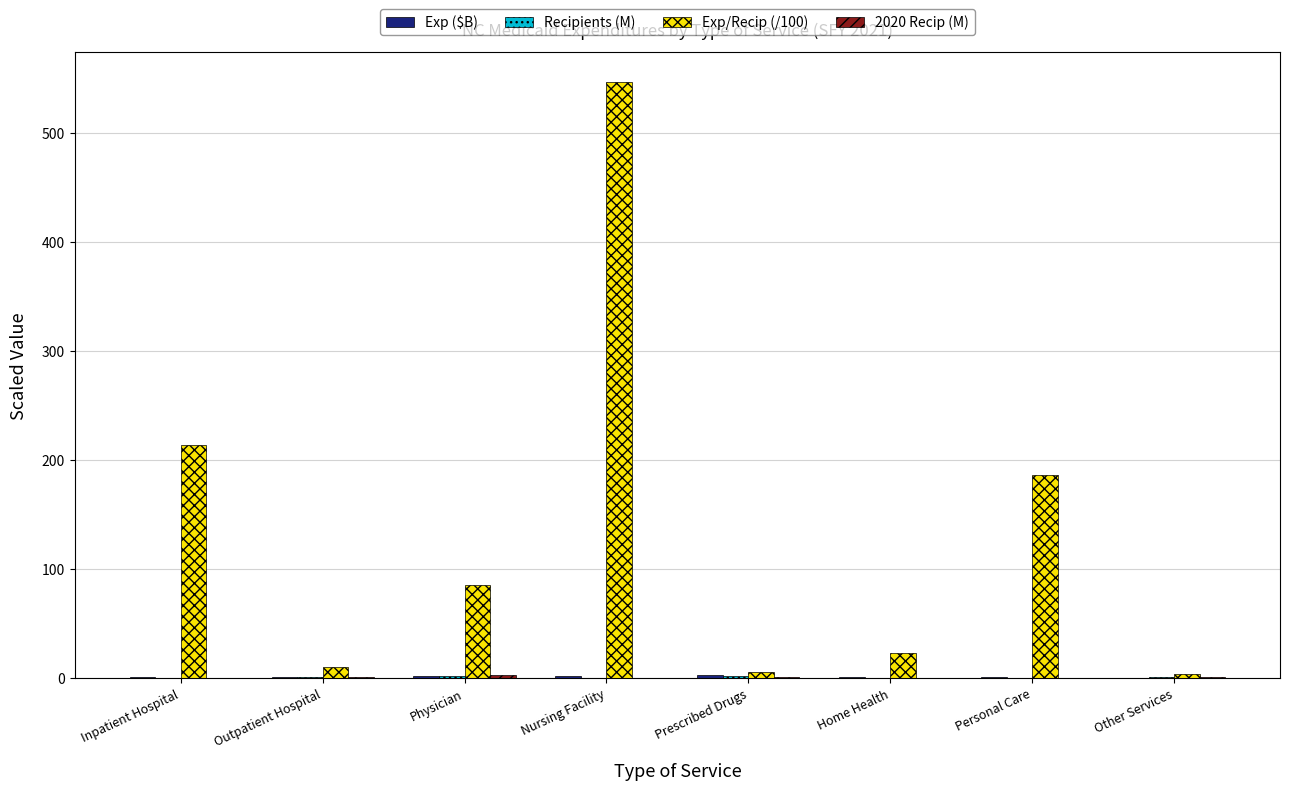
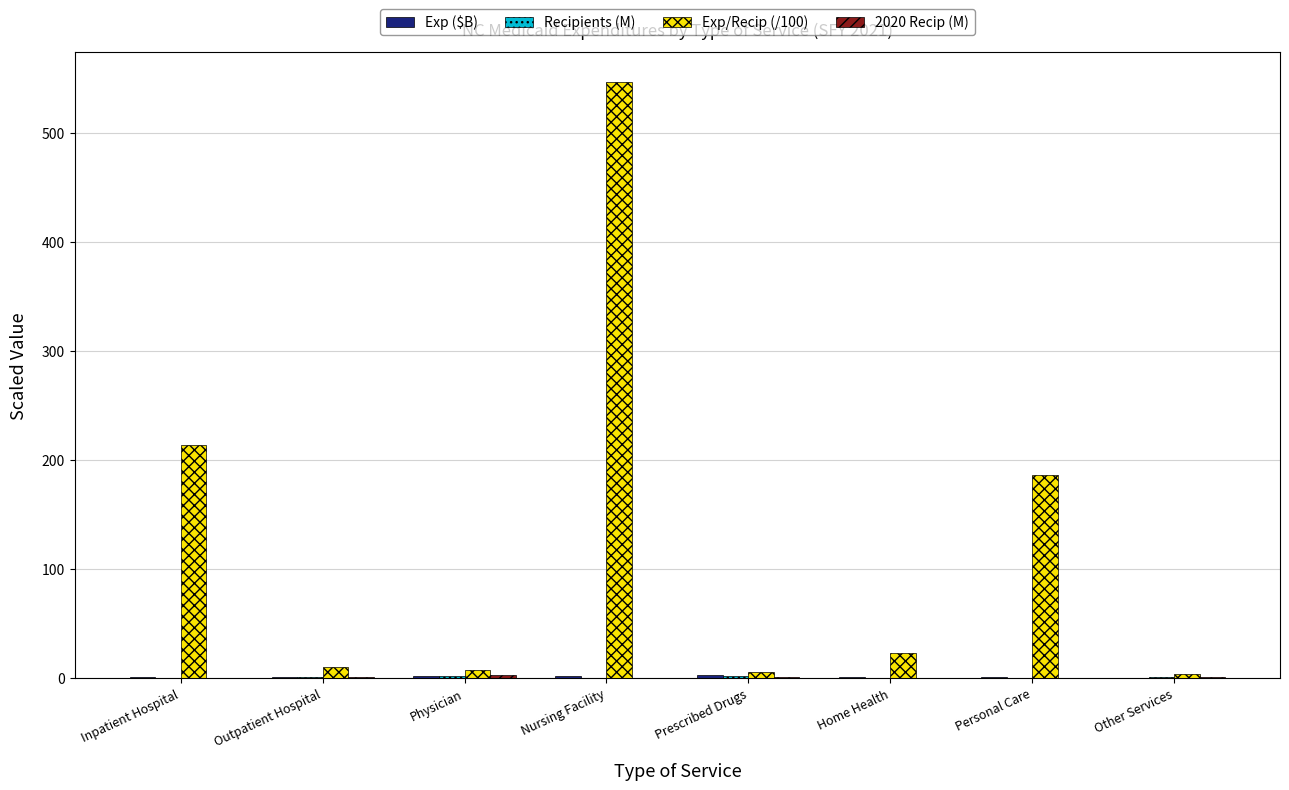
  {
    "Exp/Recip (/100)": {
      "Inpatient Hospital": 213,
      "Outpatient Hospital": 10,
-     "Physician": 85,
+     "Physician": 7,
      "Nursing Facility": 547,
      "Prescribed Drugs": 6,
      "Home Health": 23,
      "Personal Care": 186,
      "Other Services": 4
    }
  }
